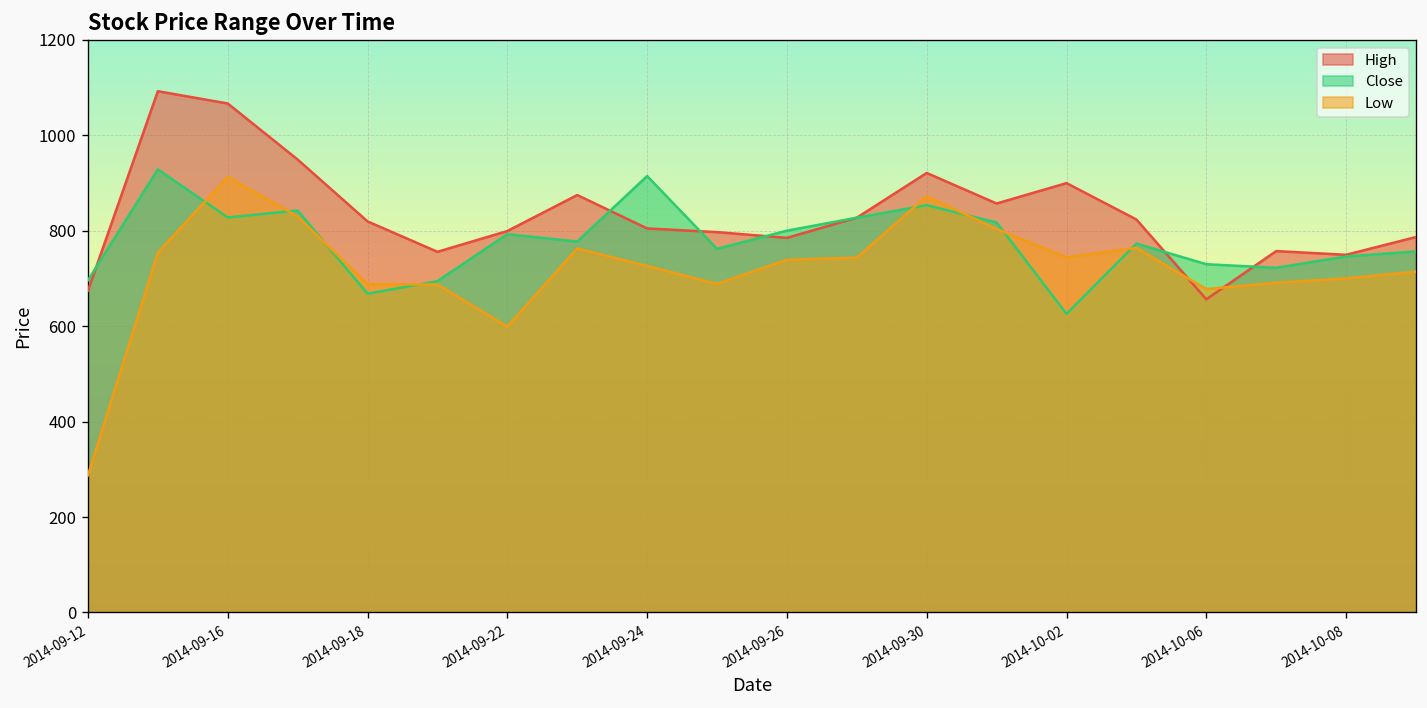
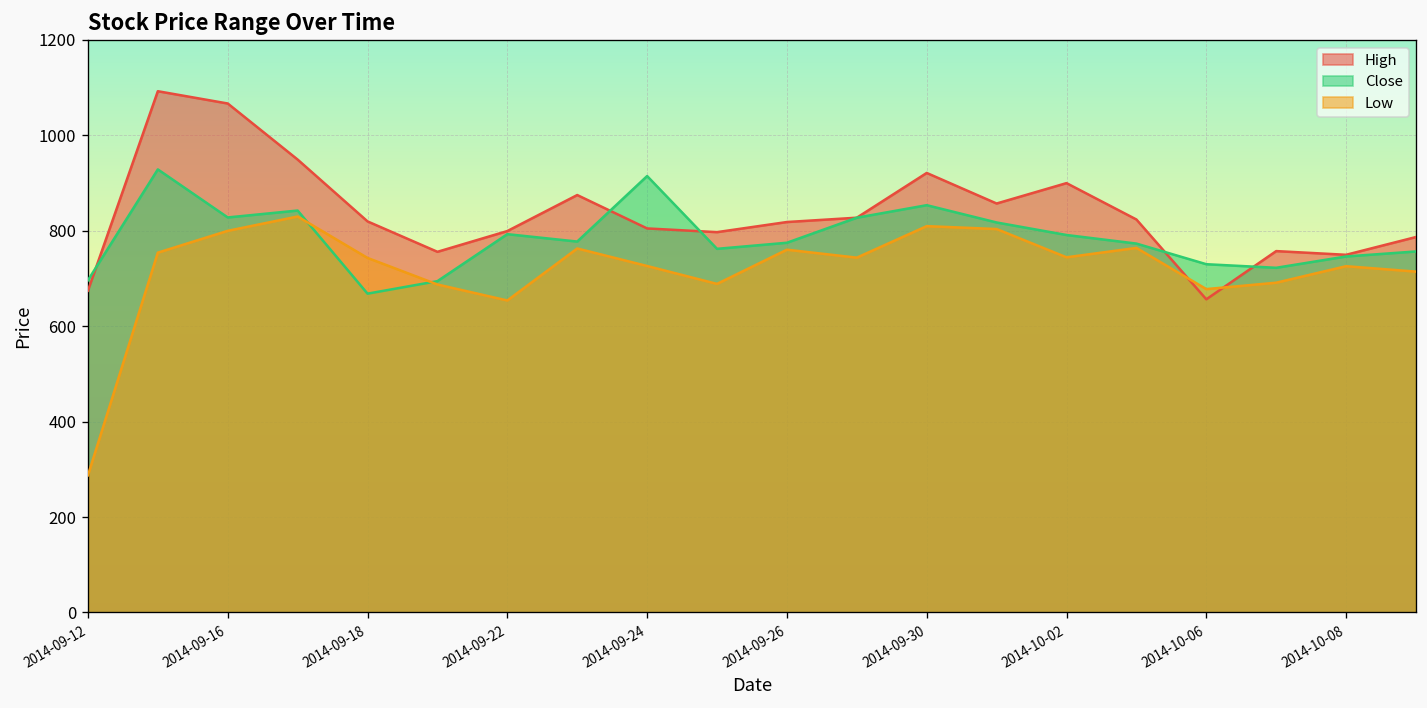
  {
    "High": {
      "2014-09-12": 670,
      "2014-09-16": 1070,
      "2014-09-18": 820,
      "2014-09-22": 800,
      "2014-09-24": 810,
-     "2014-09-26": 790,
+     "2014-09-26": 820,
      "2014-09-30": 920,
      "2014-10-02": 900,
      "2014-10-06": 660
    },
    "Close": {
      "2014-09-12": 700,
      "2014-09-16": 830,
      "2014-09-18": 670,
      "2014-09-22": 790,
      "2014-09-24": 910,
-     "2014-09-26": 800,
+     "2014-09-26": 780,
      "2014-09-30": 850,
-     "2014-10-02": 630,
+     "2014-10-02": 790,
      "2014-10-06": 730
    },
    "Low": {
      "2014-09-12": 290,
-     "2014-09-16": 910,
-     "2014-09-18": 690,
-     "2014-09-22": 600,
+     "2014-09-16": 800,
+     "2014-09-18": 740,
+     "2014-09-22": 650,
      "2014-09-24": 730,
-     "2014-09-26": 740,
-     "2014-09-30": 870,
+     "2014-09-26": 760,
+     "2014-09-30": 810,
      "2014-10-02": 740,
      "2014-10-06": 680,
-     "2014-10-08": 700
+     "2014-10-08": 730
    }
  }
